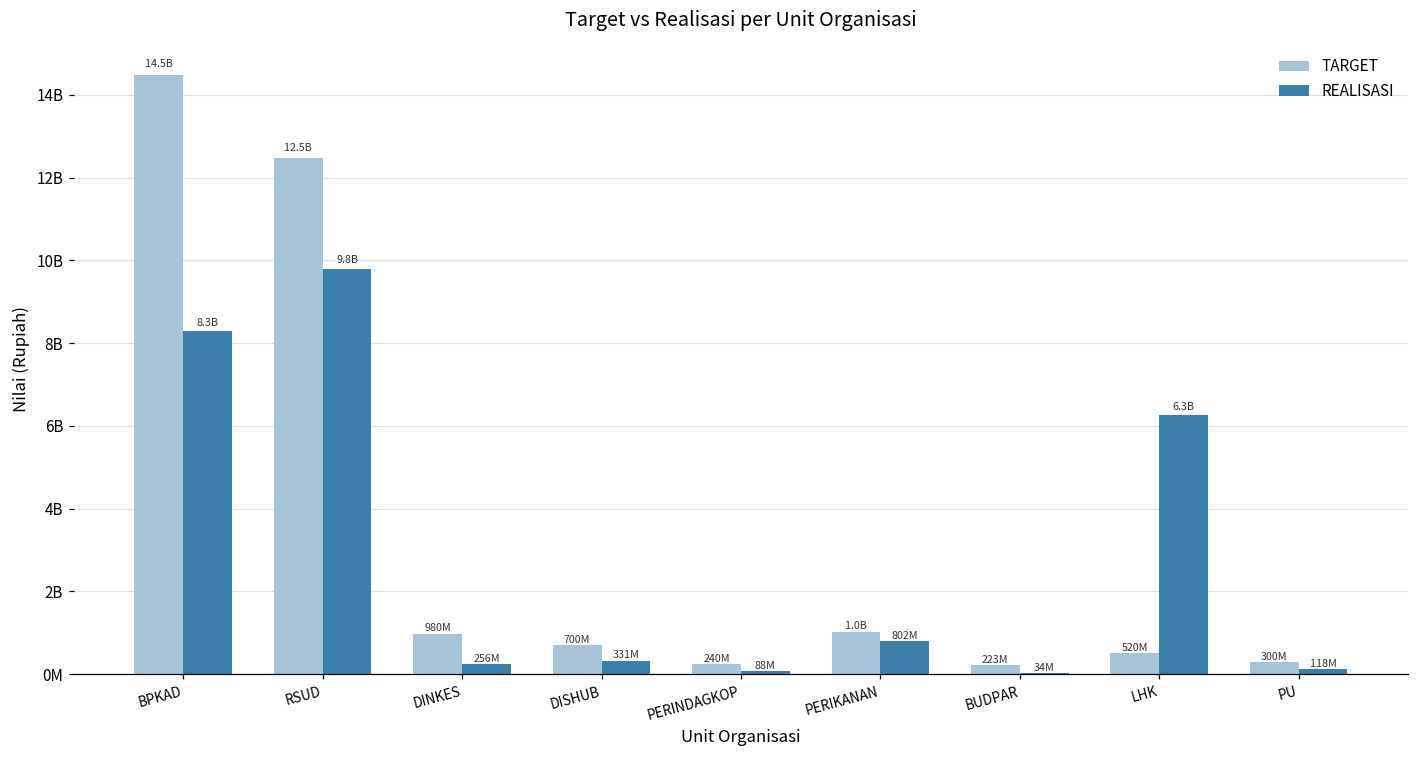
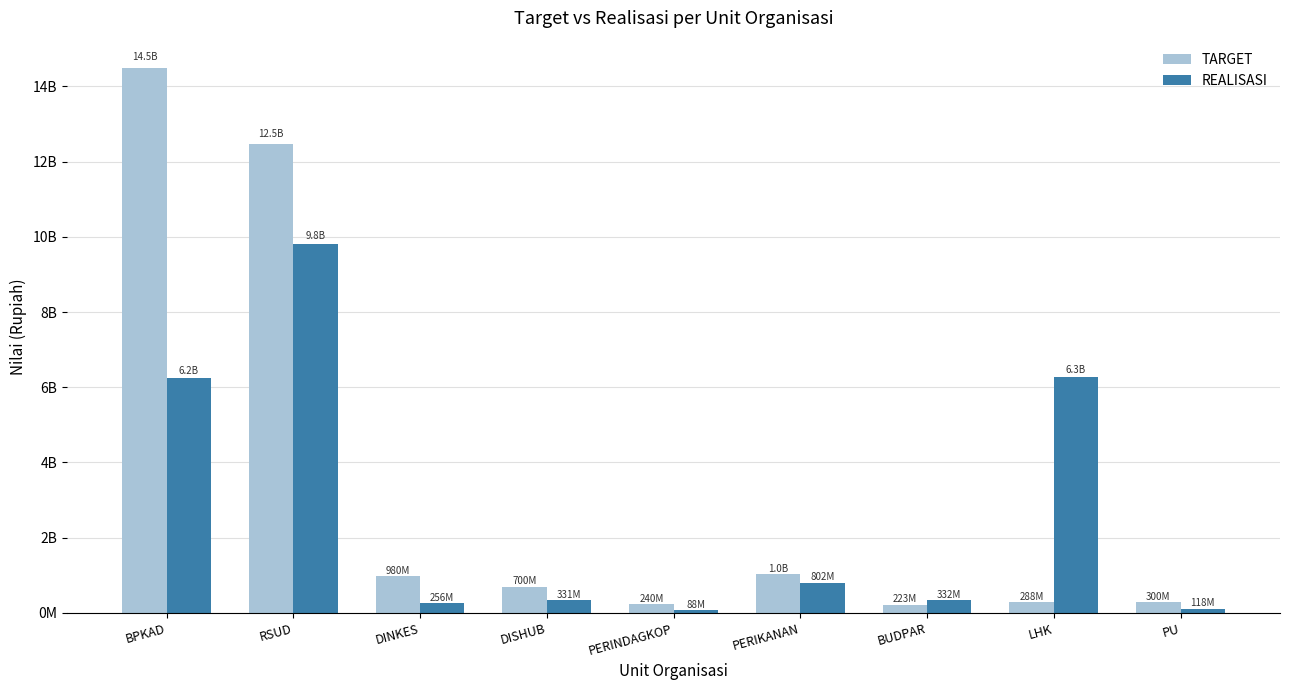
  {
    "TARGET": {
      "BPKAD": "14.5B",
      "RSUD": "12.5B",
      "DINKES": "980M",
      "DISHUB": "700M",
      "PERINDAGKOP": "240M",
      "PERIKANAN": "1.0B",
      "BUDPAR": "223M",
-     "LHK": "520M",
+     "LHK": "288M",
      "PU": "300M"
    },
    "REALISASI": {
-     "BPKAD": "8.3B",
+     "BPKAD": "6.2B",
      "RSUD": "9.8B",
      "DINKES": "256M",
      "DISHUB": "331M",
      "PERINDAGKOP": "88M",
      "PERIKANAN": "802M",
-     "BUDPAR": "34M",
+     "BUDPAR": "332M",
      "LHK": "6.3B",
      "PU": "118M"
    }
  }
